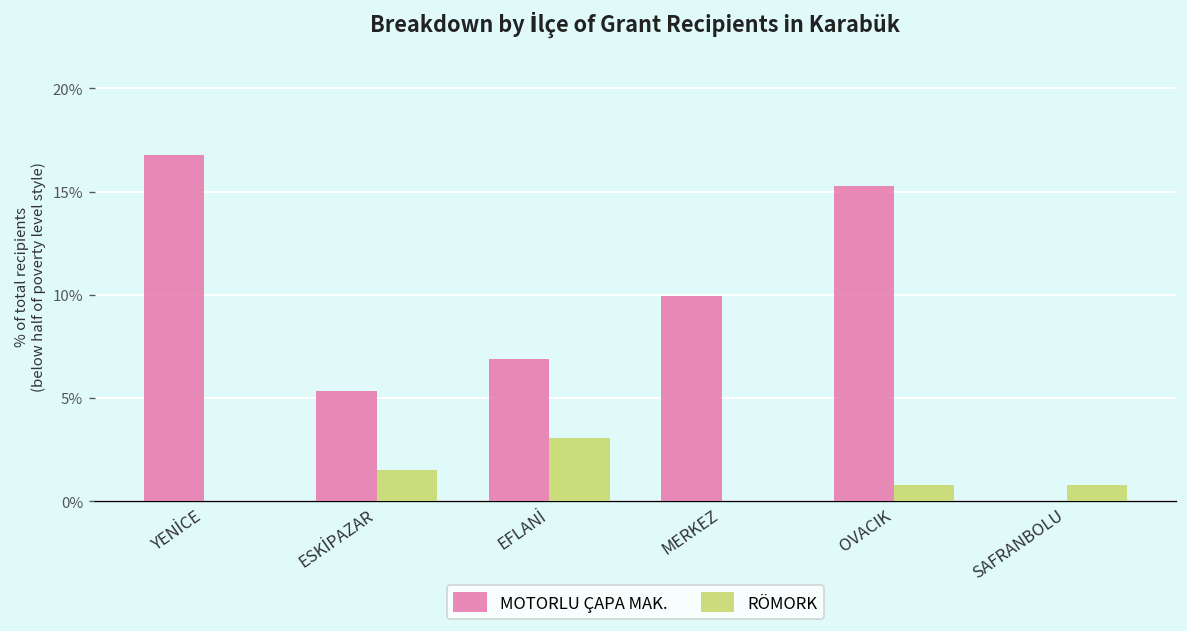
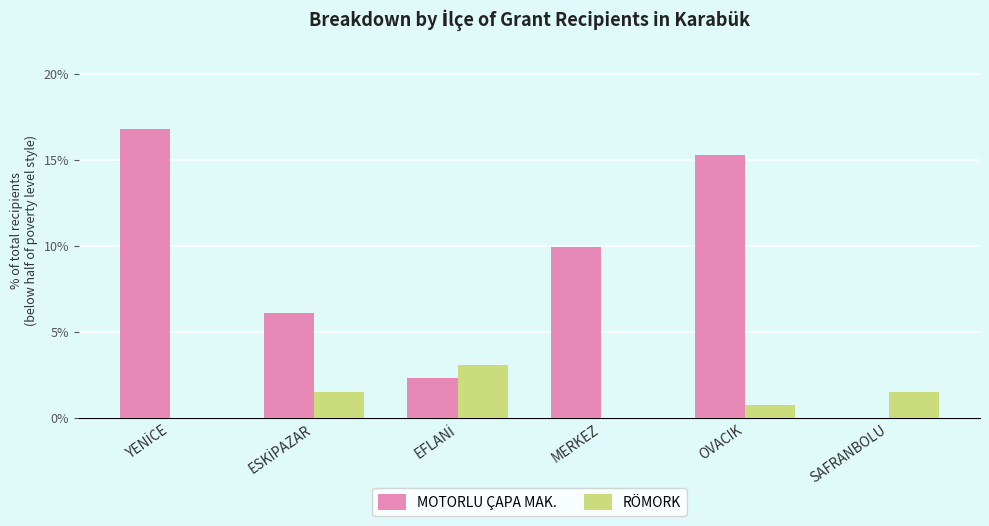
  {
    "MOTORLU ÇAPA MAK.": {
      "YENİCE": "16.8%",
-     "ESKİPAZAR": "5.3%",
-     "EFLANİ": "6.9%",
+     "ESKİPAZAR": "6.1%",
+     "EFLANİ": "2.3%",
      "MERKEZ": "9.9%",
      "OVACIK": "15.3%",
      "SAFRANBOLU": "0.0%"
    },
    "RÖMORK": {
      "YENİCE": "0.0%",
      "ESKİPAZAR": "1.5%",
      "EFLANİ": "3.1%",
      "MERKEZ": "0.0%",
      "OVACIK": "0.8%",
-     "SAFRANBOLU": "0.8%"
+     "SAFRANBOLU": "1.5%"
    }
  }
